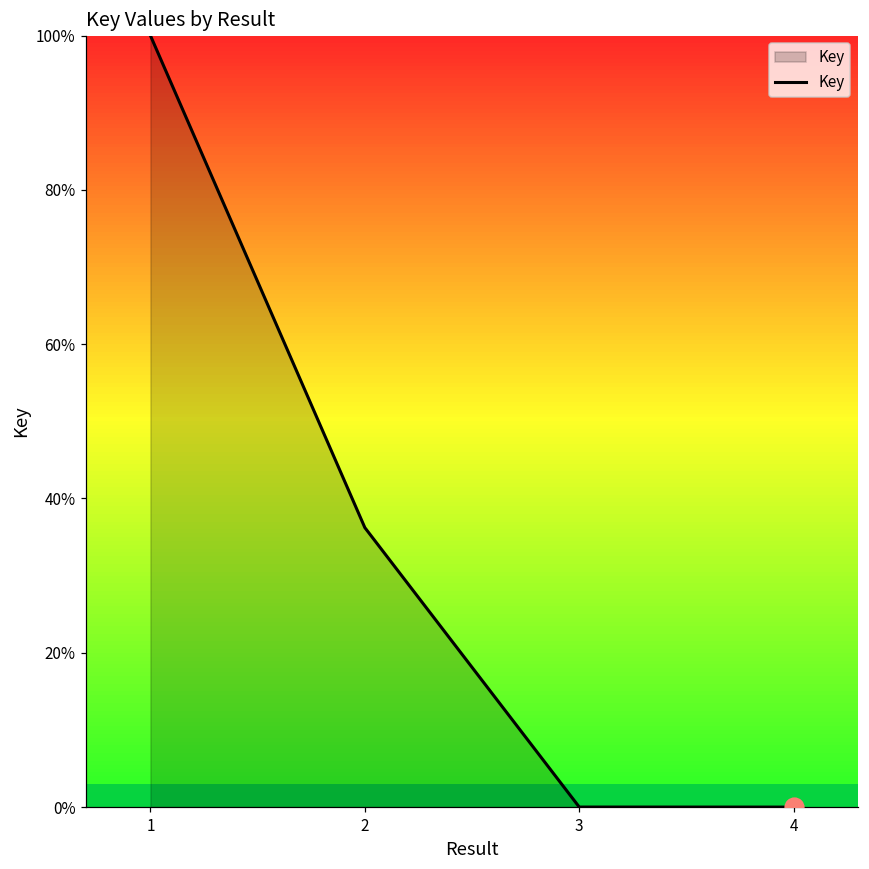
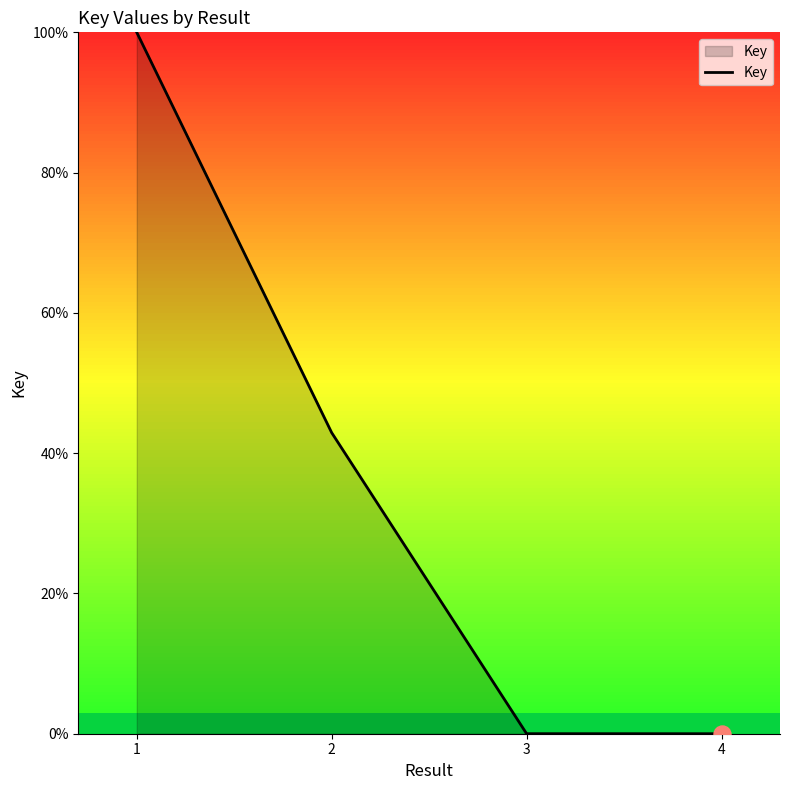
  {
    "Key": {
      "1": "100%",
-     "2": "36%",
+     "2": "43%",
      "3": "0%"
    }
  }
